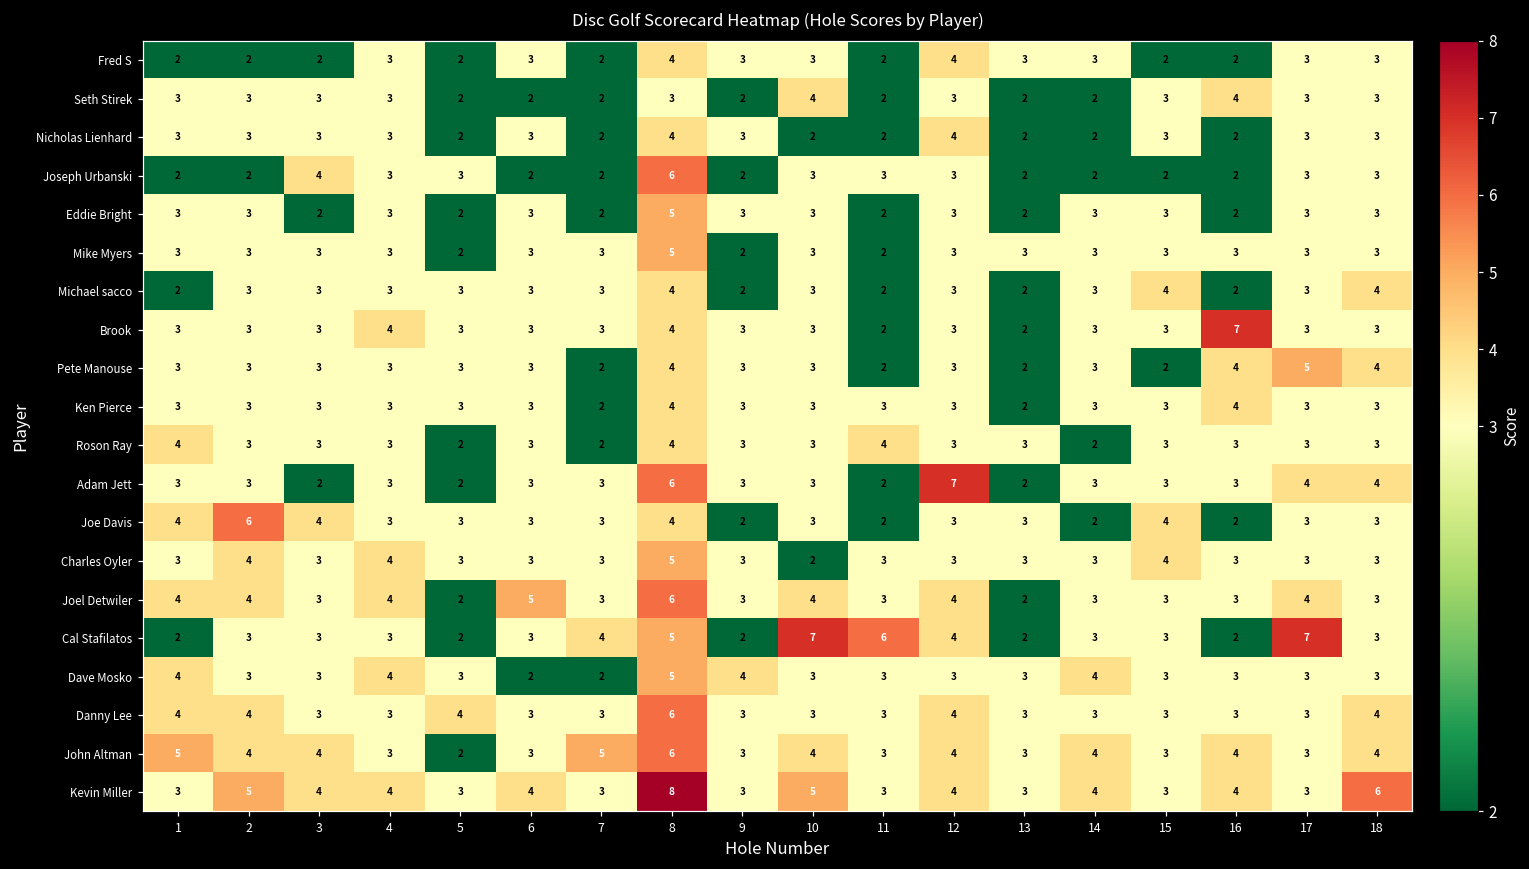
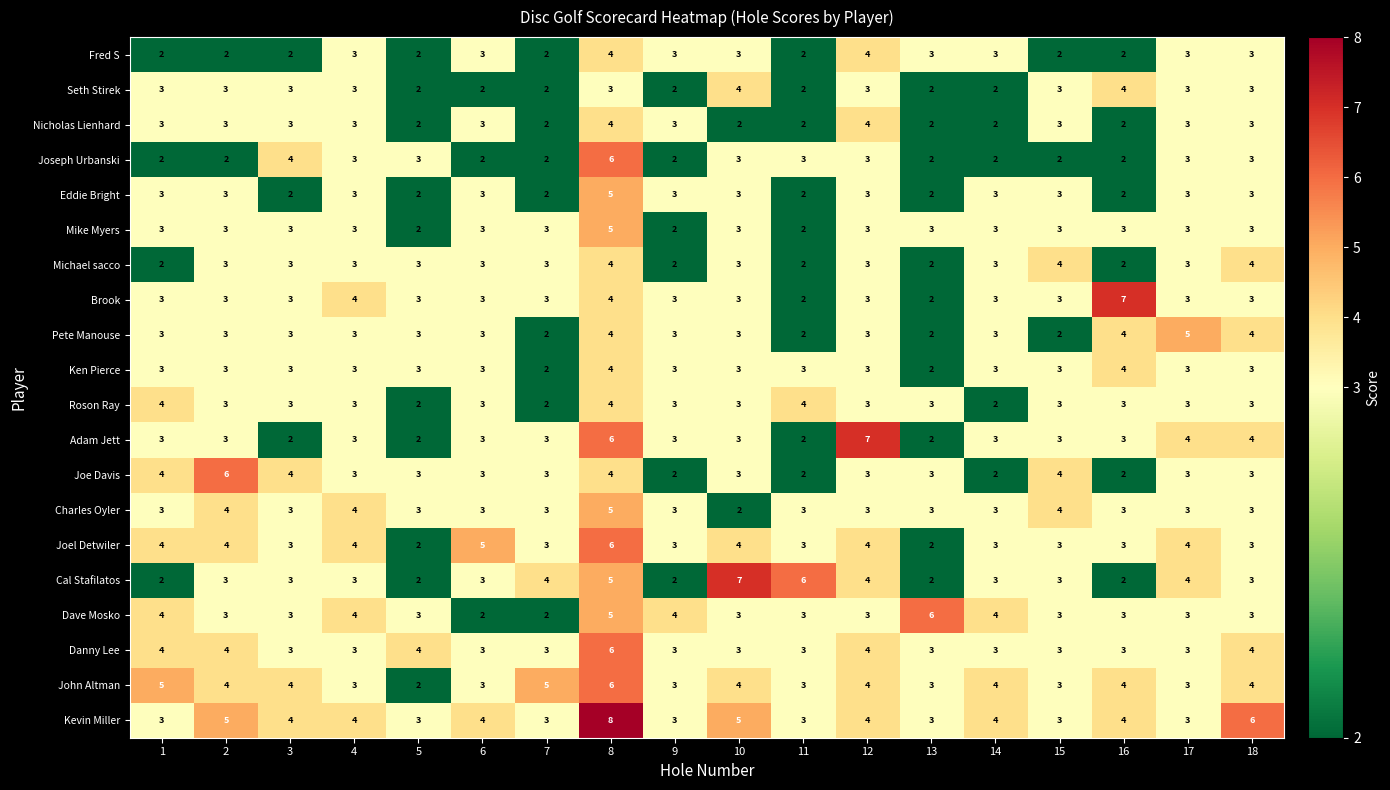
  {
    "Cal Stafilatos": {
      "1": 2,
      "2": 3,
      "3": 3,
      "4": 3,
      "5": 2,
      "6": 3,
      "7": 4,
      "8": 5,
      "9": 2,
      "10": 7,
      "11": 6,
      "12": 4,
      "13": 2,
      "14": 3,
      "15": 3,
      "16": 2,
-     "17": 7,
+     "17": 4,
      "18": 3
    },
    "Dave Mosko": {
      "1": 4,
      "2": 3,
      "3": 3,
      "4": 4,
      "5": 3,
      "6": 2,
      "7": 2,
      "8": 5,
      "9": 4,
      "10": 3,
      "11": 3,
      "12": 3,
-     "13": 3,
+     "13": 6,
      "14": 4,
      "15": 3,
      "16": 3,
      "17": 3,
      "18": 3
    }
  }
